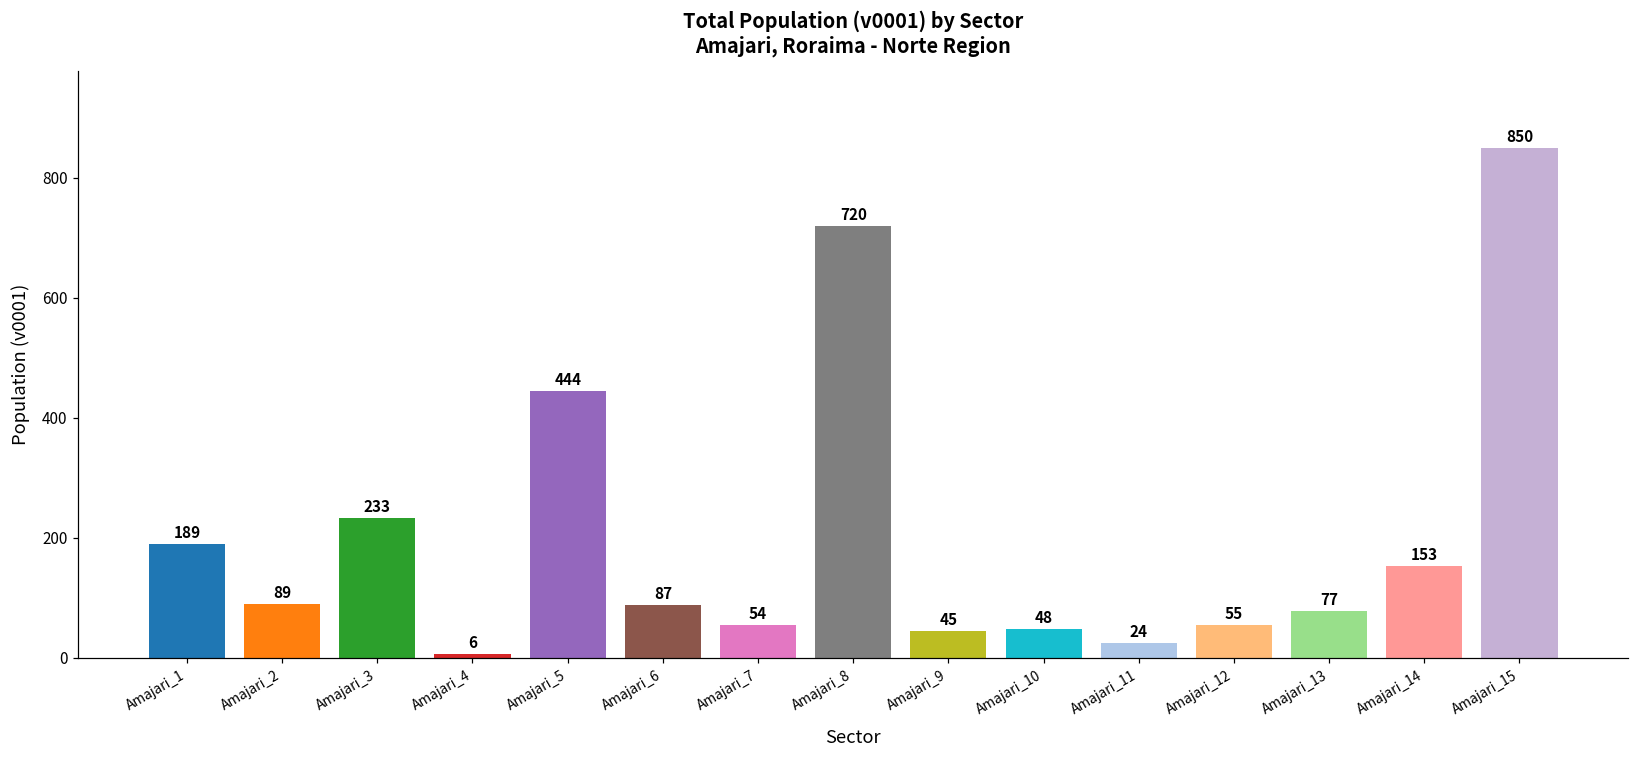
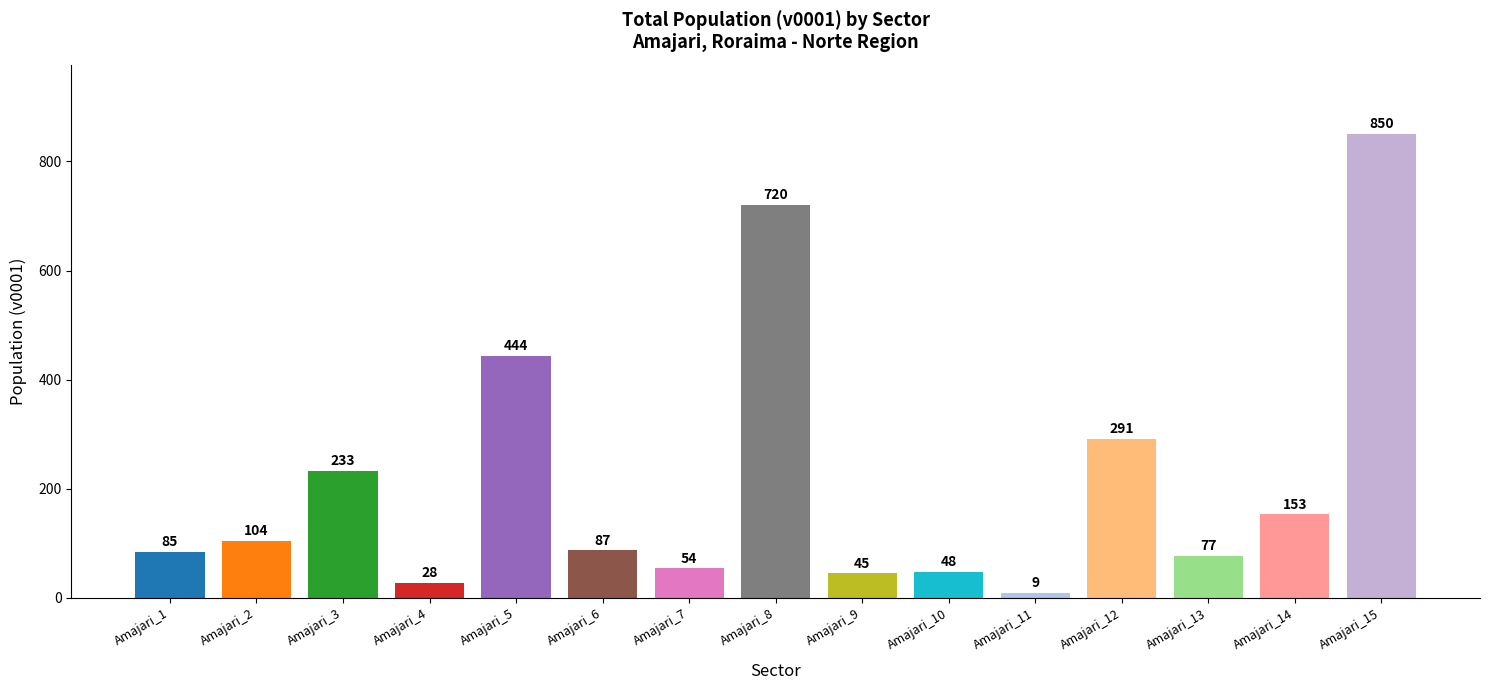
  {
-   "Amajari_1": 189,
-   "Amajari_2": 89,
+   "Amajari_1": 85,
+   "Amajari_2": 104,
    "Amajari_3": 233,
-   "Amajari_4": 6,
+   "Amajari_4": 28,
    "Amajari_5": 444,
    "Amajari_6": 87,
    "Amajari_7": 54,
    "Amajari_8": 720,
    "Amajari_9": 45,
    "Amajari_10": 48,
-   "Amajari_11": 24,
-   "Amajari_12": 55,
+   "Amajari_11": 9,
+   "Amajari_12": 291,
    "Amajari_13": 77,
    "Amajari_14": 153,
    "Amajari_15": 850
  }
